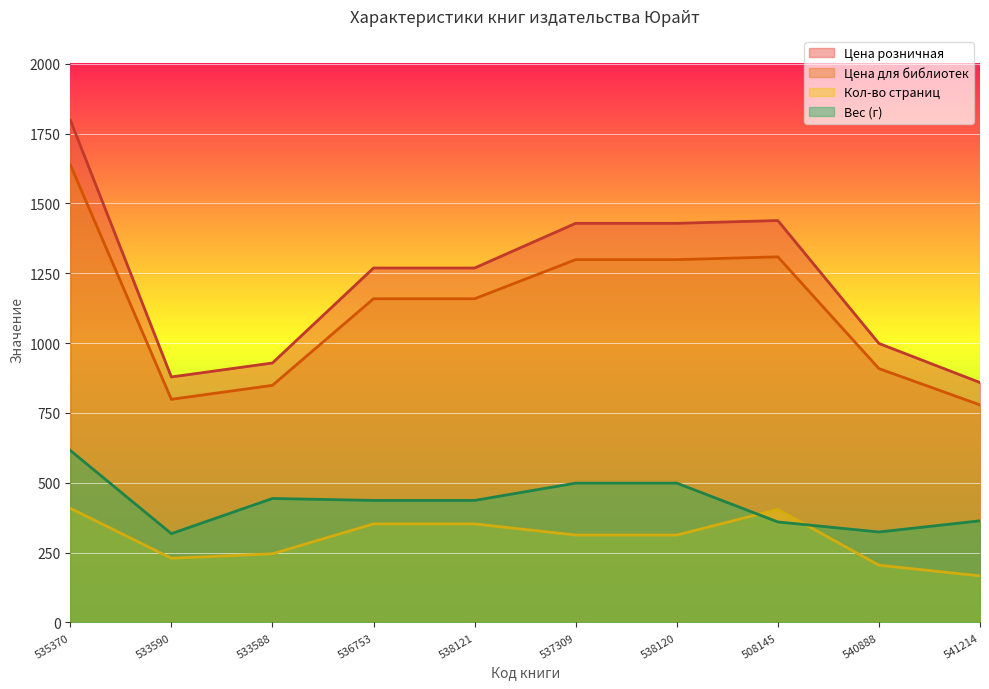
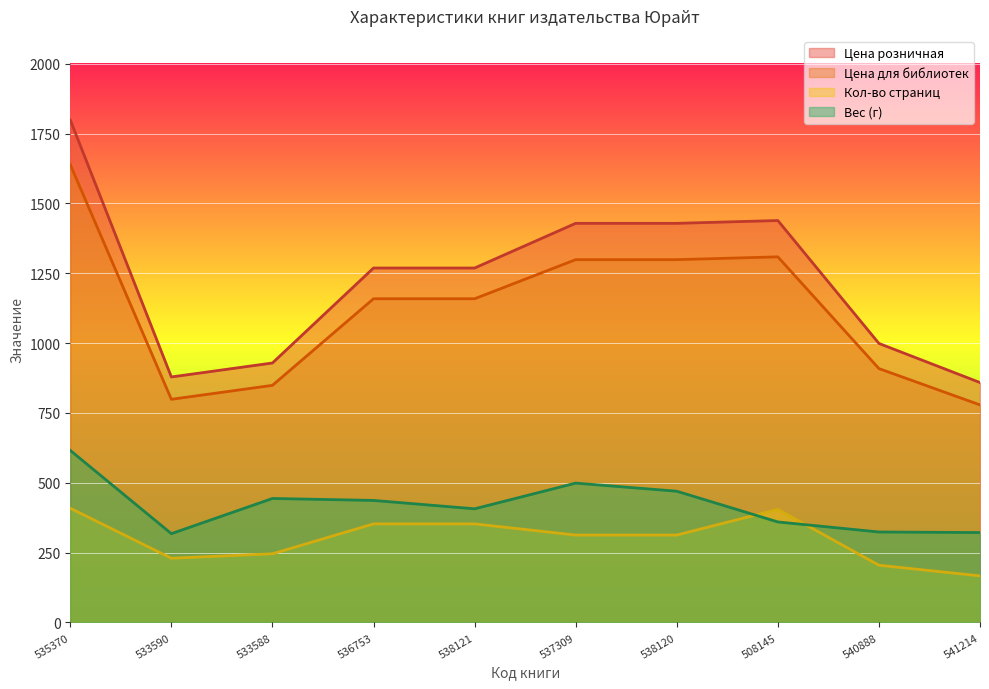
  {
    "Вес (г)": {
      "535370": 620,
      "533590": 320,
      "533588": 440,
      "536753": 440,
-     "538121": 440,
+     "538121": 410,
      "537309": 500,
-     "538120": 500,
+     "538120": 470,
      "508145": 360,
      "540888": 320,
-     "541214": 360
+     "541214": 320
    }
  }
